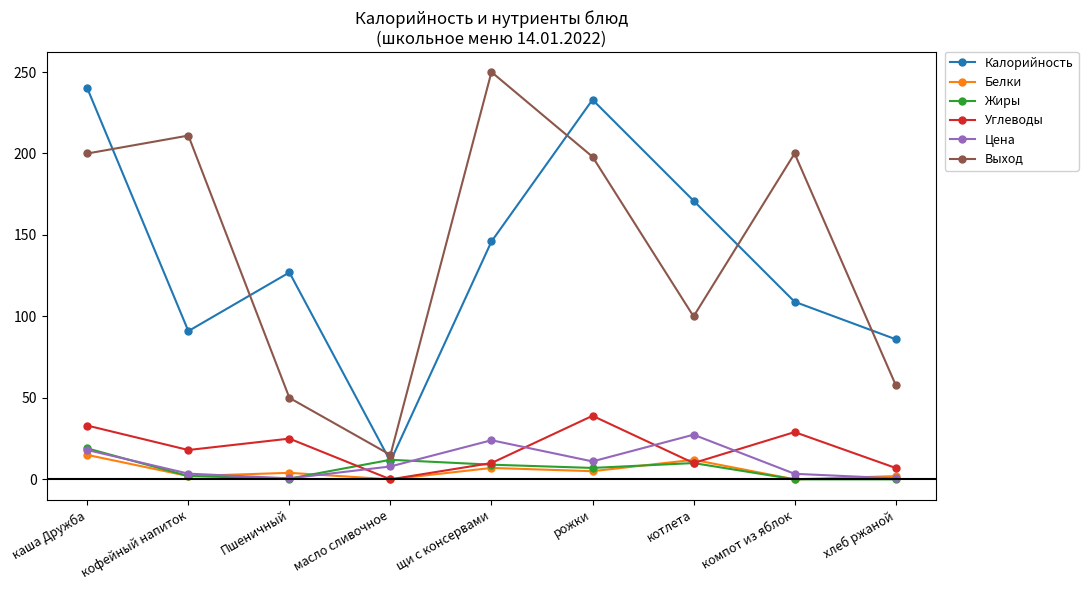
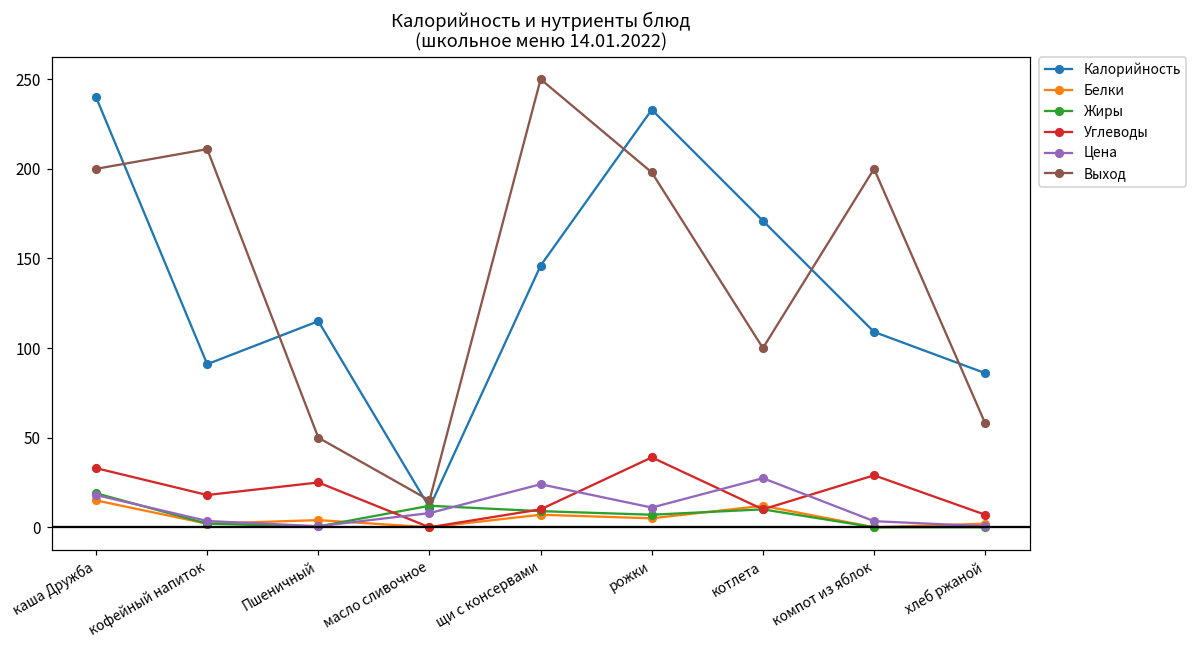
  {
    "Калорийность": {
      "каша Дружба": 240,
      "кофейный напиток": 91,
-     "Пшеничный": 127,
+     "Пшеничный": 115,
      "щи с консервами": 146,
      "рожки": 233,
      "котлета": 171,
      "компот из яблок": 109,
      "хлеб ржаной": 86
    },
    "Белки": {
      "каша Дружба": 15,
      "Пшеничный": 4,
      "щи с консервами": 7,
      "рожки": 5,
      "котлета": 12
    },
    "Жиры": {
      "рожки": 7
    },
    "Углеводы": {
      "каша Дружба": 33,
      "кофейный напиток": 18,
      "Пшеничный": 25,
      "рожки": 39,
      "компот из яблок": 29,
      "хлеб ржаной": 7
    },
    "Цена": {
      "масло сливочное": 8,
      "щи с консервами": 24,
      "рожки": 11,
      "котлета": 27,
      "компот из яблок": 3
    },
    "Выход": {
      "каша Дружба": 200,
      "кофейный напиток": 211,
      "Пшеничный": 50,
      "масло сливочное": 15,
      "щи с консервами": 250,
      "рожки": 198,
      "котлета": 100,
      "компот из яблок": 200,
      "хлеб ржаной": 58
    }
  }
